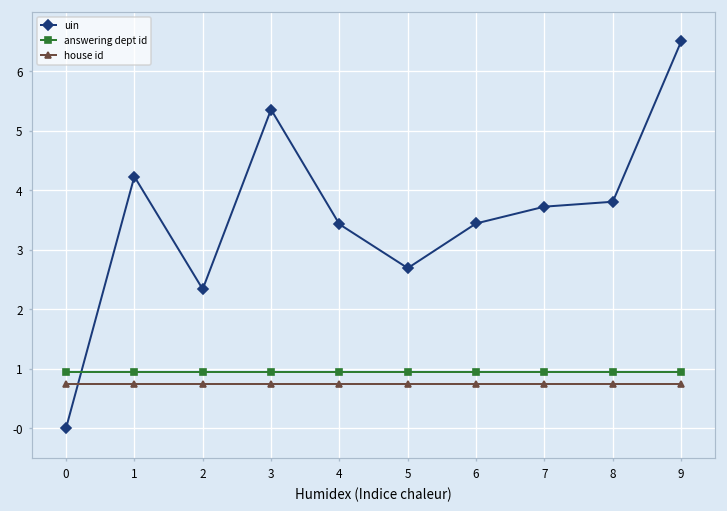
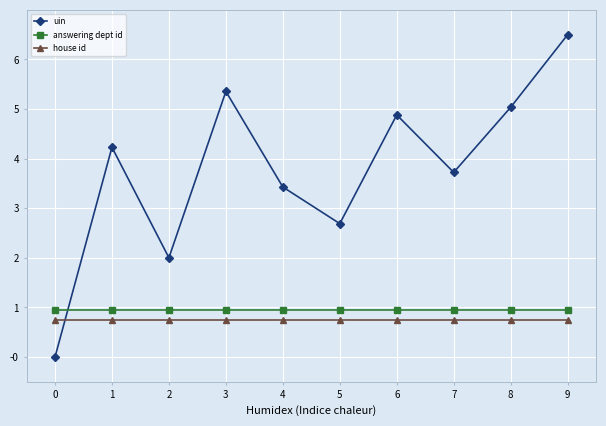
  {
    "uin": {
      "0": 0.0,
      "1": 4.2,
-     "2": 2.3,
+     "2": 2.0,
      "3": 5.4,
      "4": 3.4,
      "5": 2.7,
-     "6": 3.4,
+     "6": 4.9,
      "7": 3.7,
-     "8": 3.8,
+     "8": 5.0,
      "9": 6.5
    },
    "answering dept id": {
      "0": 1.0,
      "1": 1.0,
      "2": 1.0,
      "3": 1.0,
      "4": 1.0,
      "5": 1.0,
      "6": 1.0,
      "7": 1.0,
      "8": 1.0,
      "9": 1.0
    },
    "house id": {
      "0": 0.8,
      "1": 0.8,
      "2": 0.8,
      "3": 0.8,
      "4": 0.8,
      "5": 0.8,
      "6": 0.8,
      "7": 0.8,
      "8": 0.8,
      "9": 0.8
    }
  }
